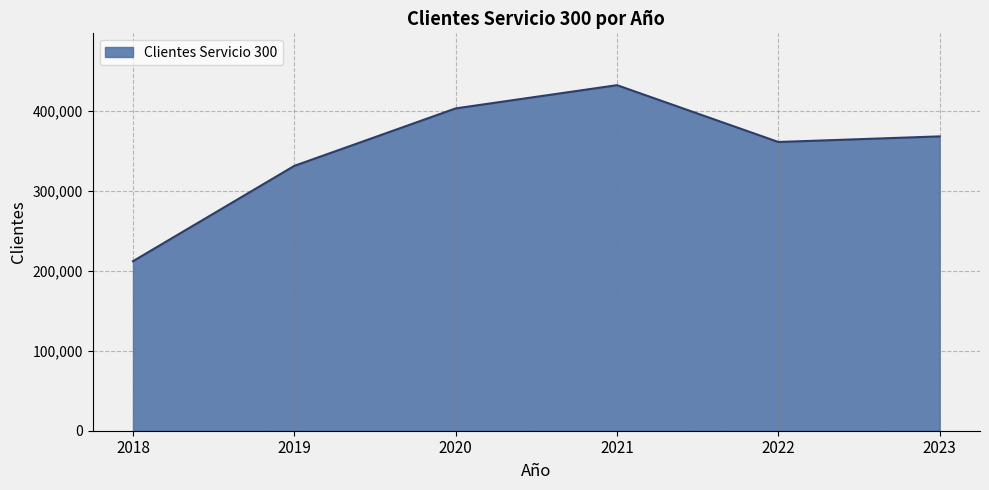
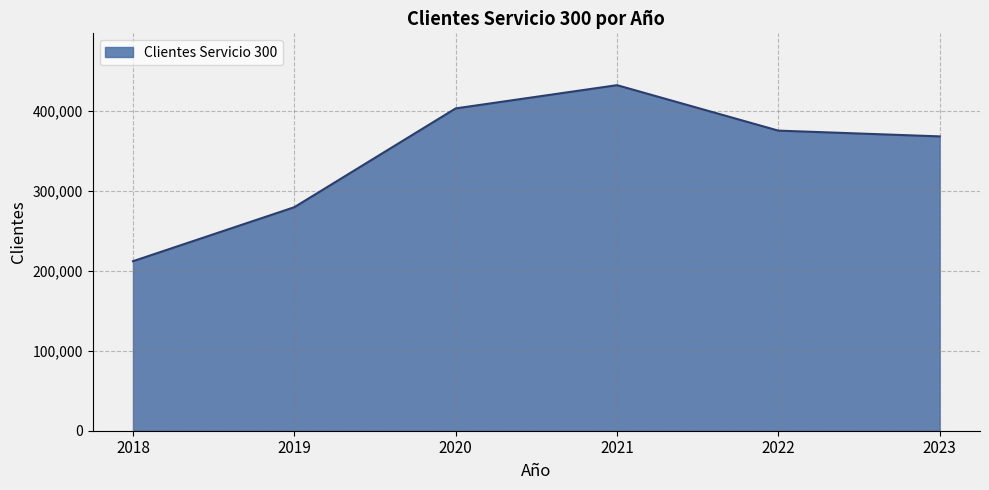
  {
    "2018": "210,000",
-   "2019": "330,000",
+   "2019": "280,000",
    "2020": "400,000",
    "2021": "430,000",
-   "2022": "360,000",
+   "2022": "380,000",
    "2023": "370,000"
  }
